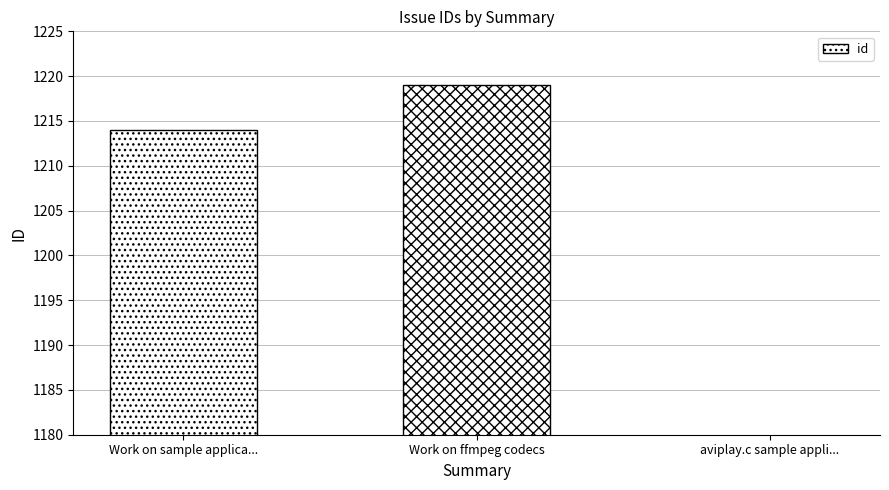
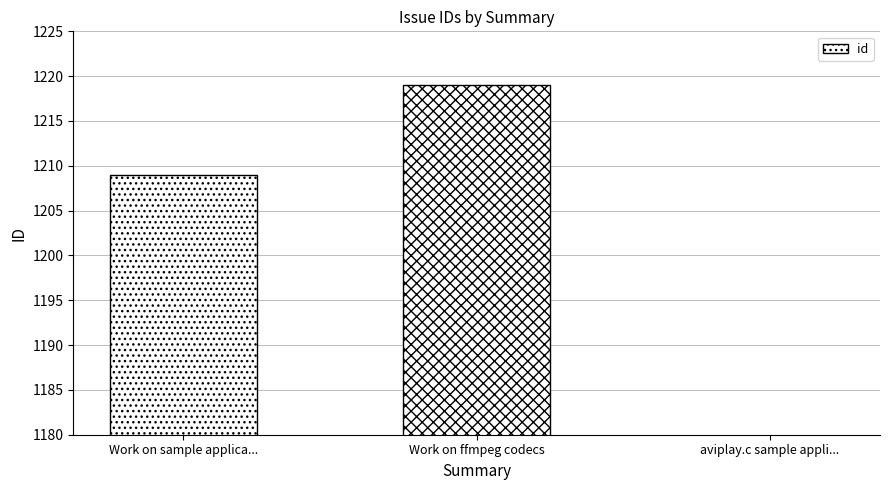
  {
-   "Work on sample applica...": 1214,
+   "Work on sample applica...": 1209,
    "Work on ffmpeg codecs": 1219
  }
